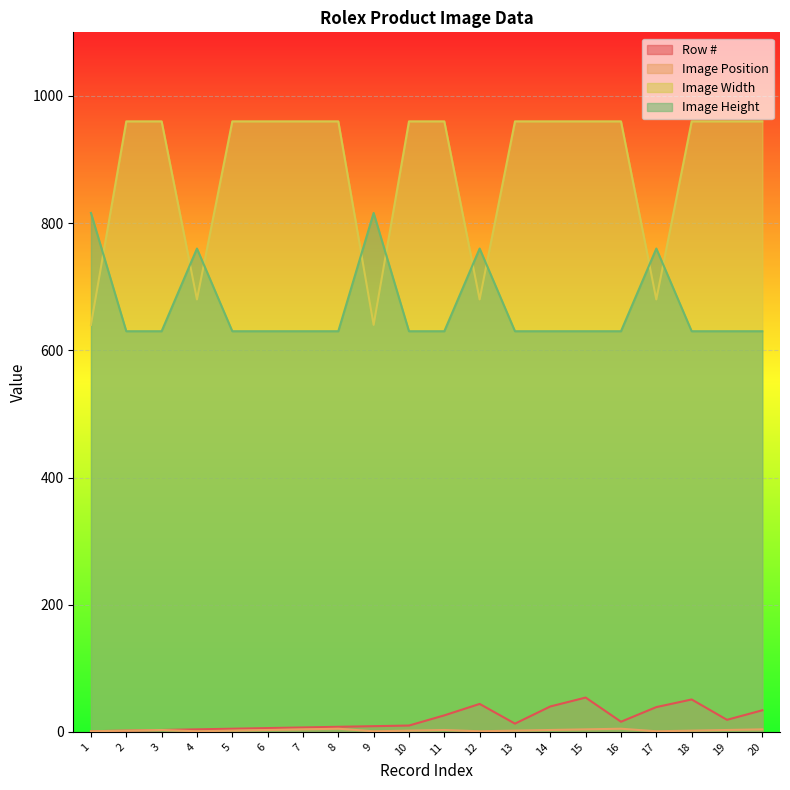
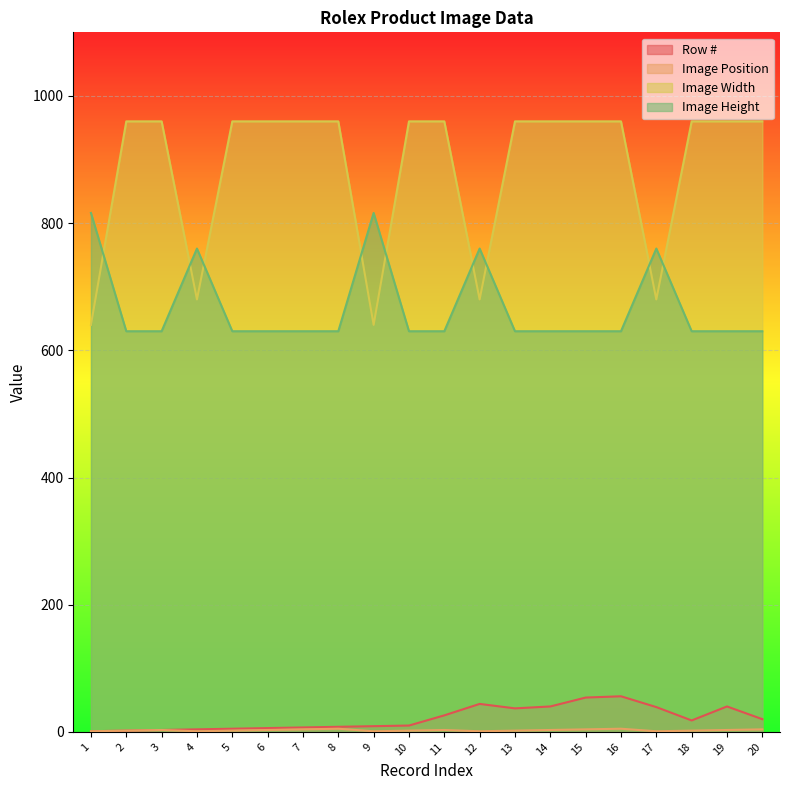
  {
    "Row #": {
      "9": 10,
      "10": 10,
      "11": 30,
      "12": 40,
-     "13": 10,
+     "13": 40,
      "14": 40,
      "15": 50,
-     "16": 20,
+     "16": 60,
      "17": 40,
-     "18": 50,
-     "19": 20,
-     "20": 30
+     "18": 20,
+     "19": 40,
+     "20": 20
    },
    "Image Height": {
      "1": 820,
      "2": 630,
      "3": 630,
      "4": 760,
      "5": 630,
      "6": 630,
      "7": 630,
      "8": 630,
      "9": 820,
      "10": 630,
      "11": 630,
      "12": 760,
      "13": 630,
      "14": 630,
      "15": 630,
      "16": 630,
      "17": 760,
      "18": 630,
      "19": 630,
      "20": 630
    }
  }
